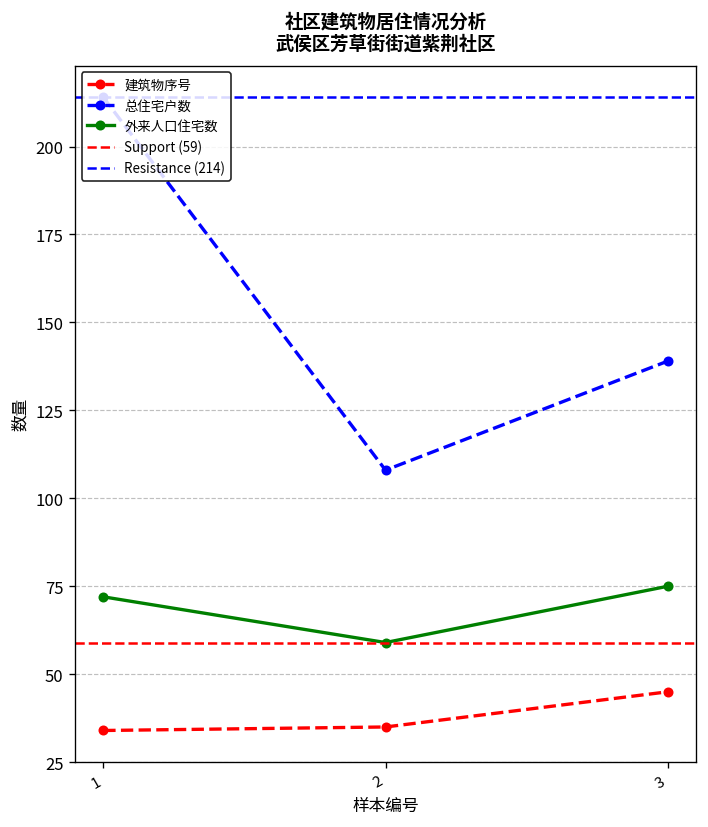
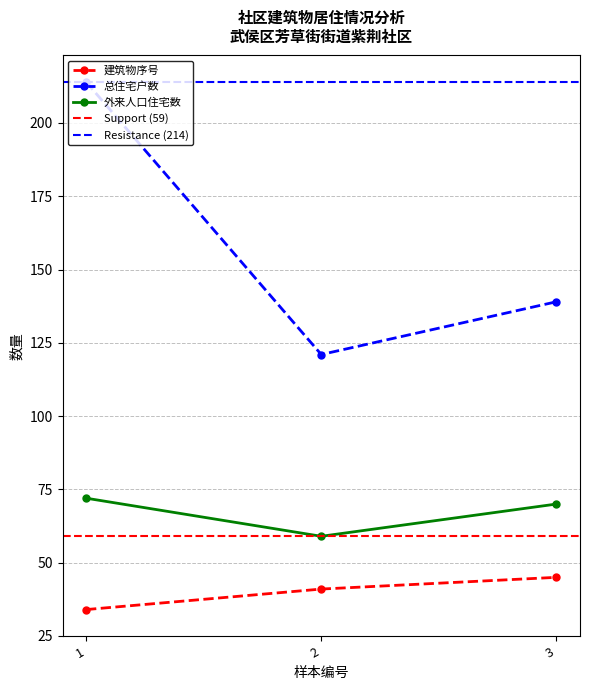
  {
    "建筑物序号": {
      "1": 34,
-     "2": 35,
+     "2": 41,
      "3": 45
    },
    "总住宅户数": {
-     "2": 108,
+     "2": 121,
      "3": 139
    },
    "外来人口住宅数": {
      "1": 72,
      "2": 59,
-     "3": 75
+     "3": 70
    }
  }
